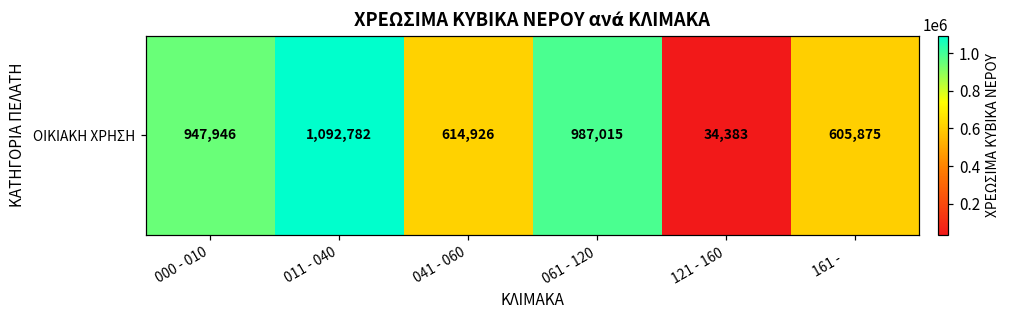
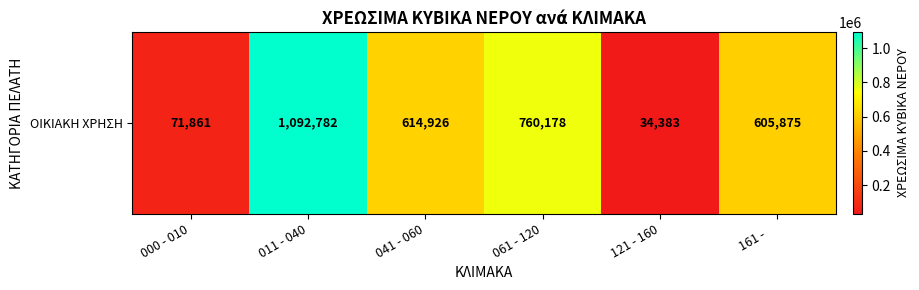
  {
    "ΟΙΚΙΑΚΗ ΧΡΗΣΗ": {
-     "000 - 010": "947,946",
+     "000 - 010": "71,861",
      "011 - 040": "1,092,782",
      "041 - 060": "614,926",
-     "061 - 120": "987,015",
+     "061 - 120": "760,178",
      "121 - 160": "34,383",
      "161 -": "605,875"
    }
  }
